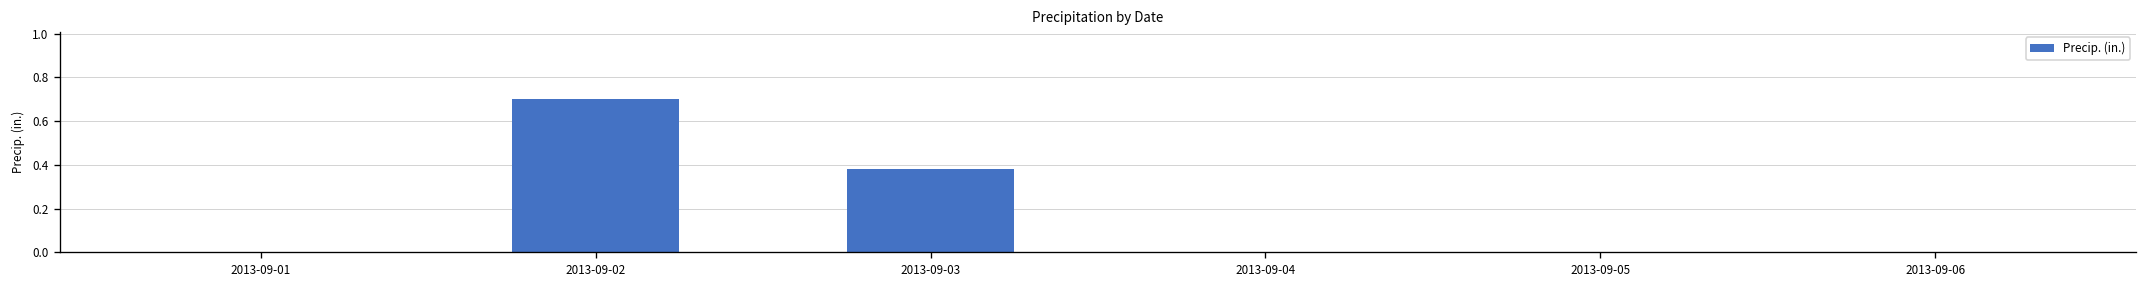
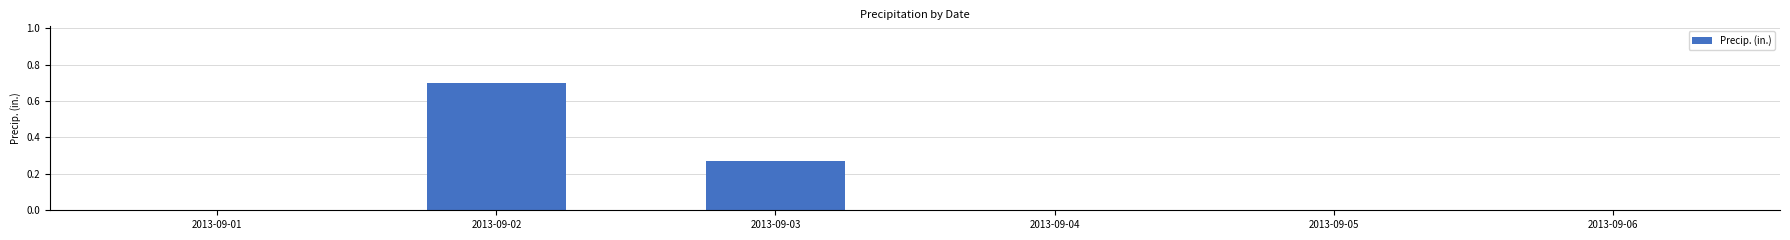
  {
    "2013-09-01": 0.00,
    "2013-09-02": 0.70,
-   "2013-09-03": 0.38,
+   "2013-09-03": 0.27,
    "2013-09-04": 0.00,
    "2013-09-05": 0.00,
    "2013-09-06": 0.00
  }
